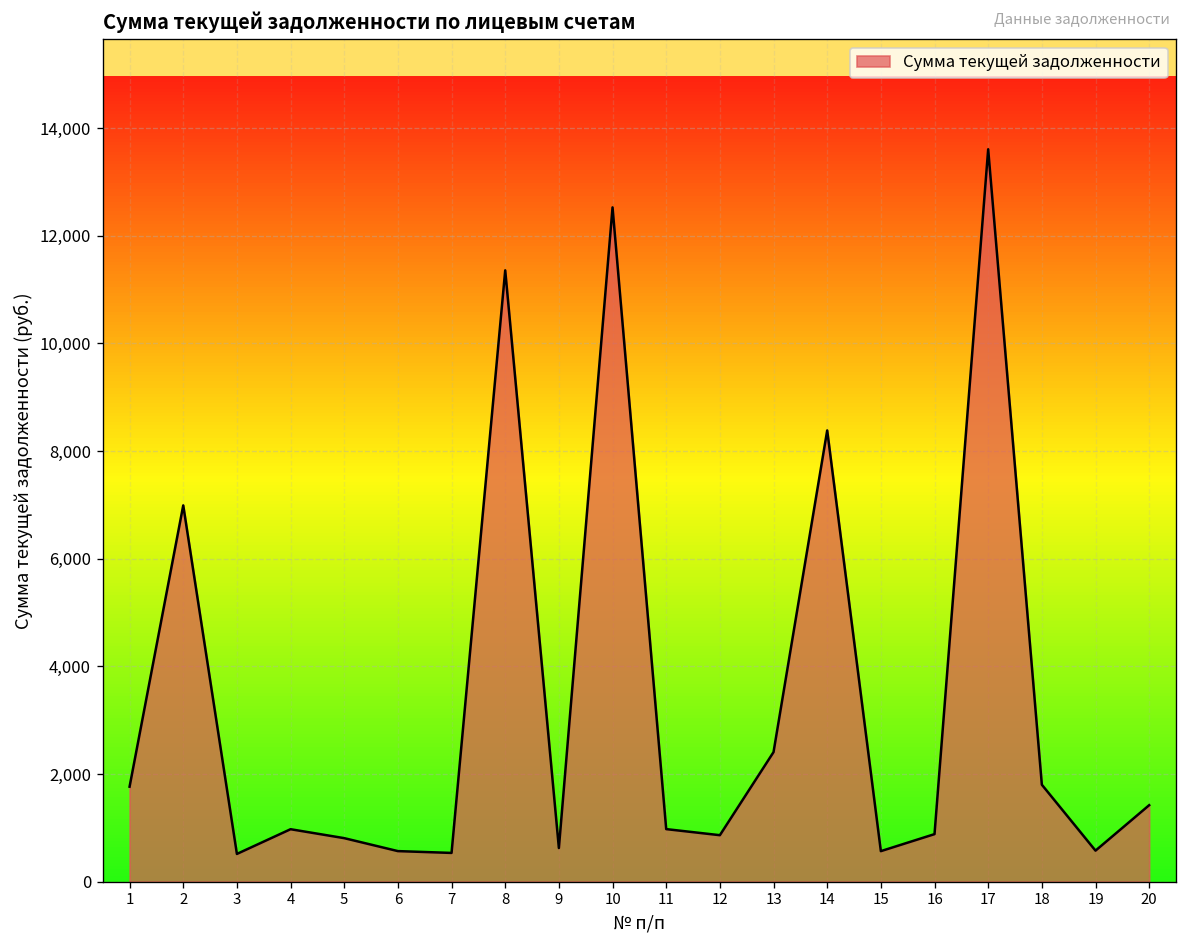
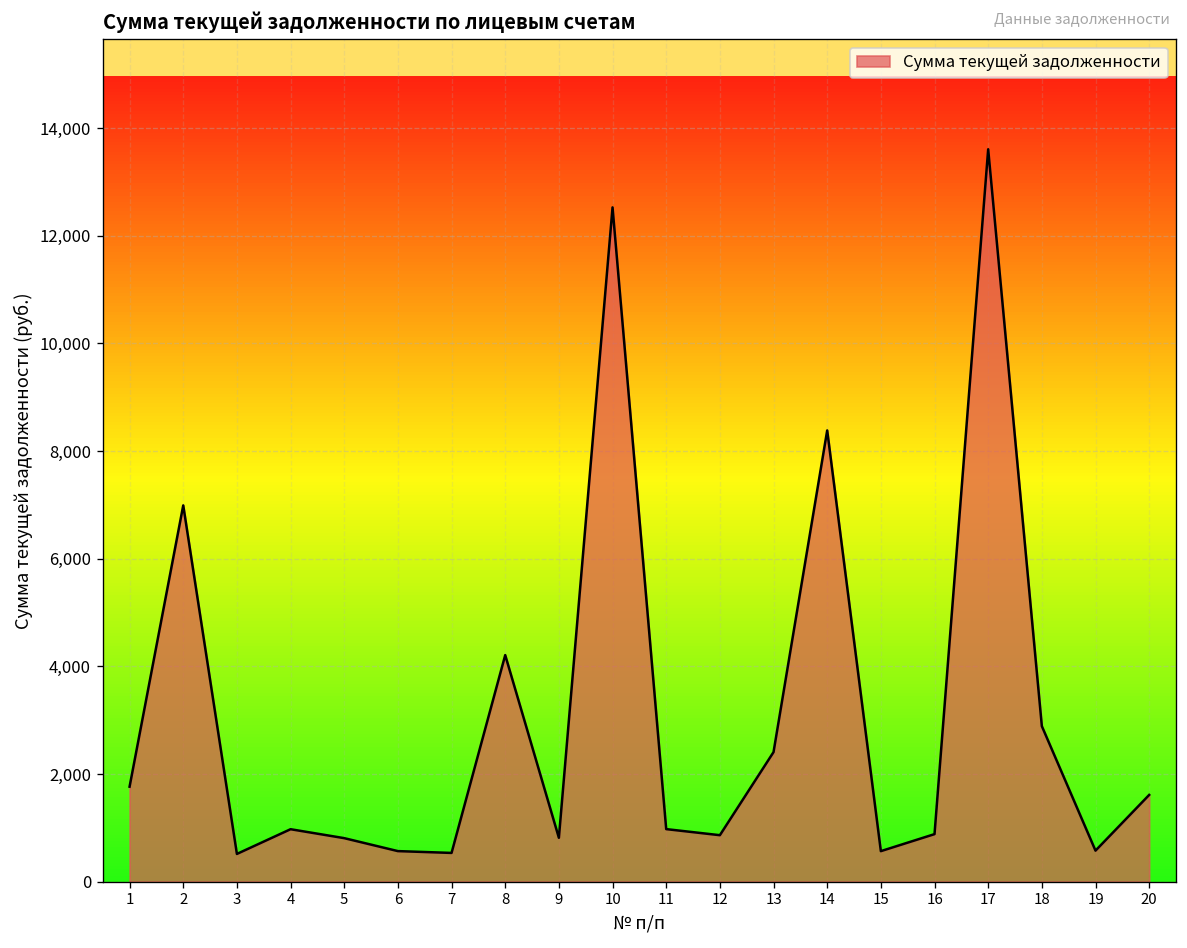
  {
    "1": "1,800",
    "2": "7,000",
    "3": "500",
    "4": "1,000",
    "5": "800",
    "6": "600",
    "7": "500",
-   "8": "11,400",
-   "9": "600",
+   "8": "4,200",
+   "9": "800",
    "10": "12,500",
    "11": "1,000",
    "12": "900",
    "13": "2,400",
    "14": "8,400",
    "15": "600",
    "16": "900",
    "17": "13,600",
-   "18": "1,800",
+   "18": "2,900",
    "19": "600",
-   "20": "1,400"
+   "20": "1,600"
  }
